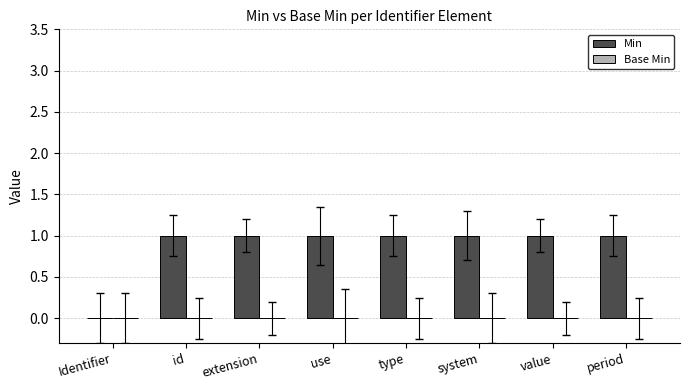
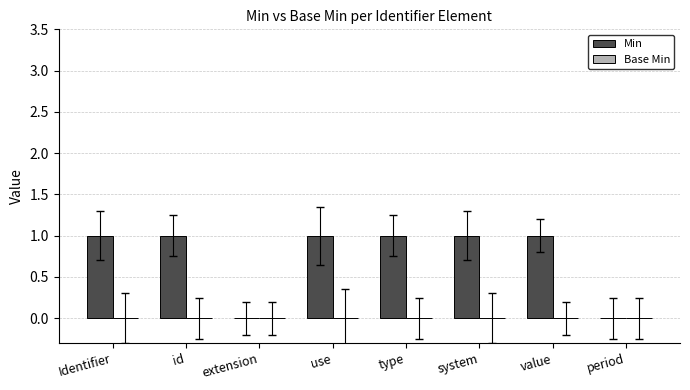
  {
    "Min": {
-     "Identifier": 0,
+     "Identifier": 1,
      "id": 1,
-     "extension": 1,
+     "extension": 0,
      "use": 1,
      "type": 1,
      "system": 1,
      "value": 1,
-     "period": 1
+     "period": 0
    },
    "Base Min": {
      "Identifier": 0,
      "id": 0,
      "extension": 0,
      "use": 0,
      "type": 0,
      "system": 0,
      "value": 0,
      "period": 0
    }
  }
